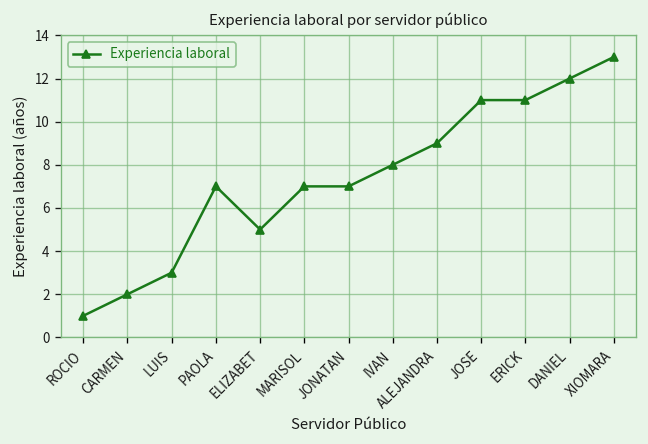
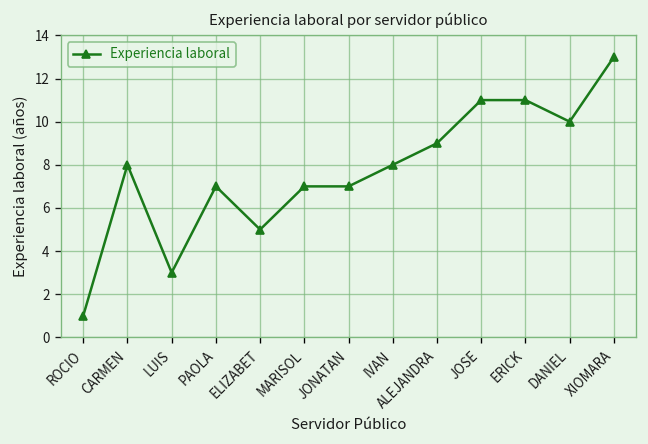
  {
    "ROCIO": 1,
-   "CARMEN": 2,
+   "CARMEN": 8,
    "LUIS": 3,
    "PAOLA": 7,
    "ELIZABET": 5,
    "MARISOL": 7,
    "JONATAN": 7,
    "IVAN": 8,
    "ALEJANDRA": 9,
    "JOSE": 11,
    "ERICK": 11,
-   "DANIEL": 12,
+   "DANIEL": 10,
    "XIOMARA": 13
  }
